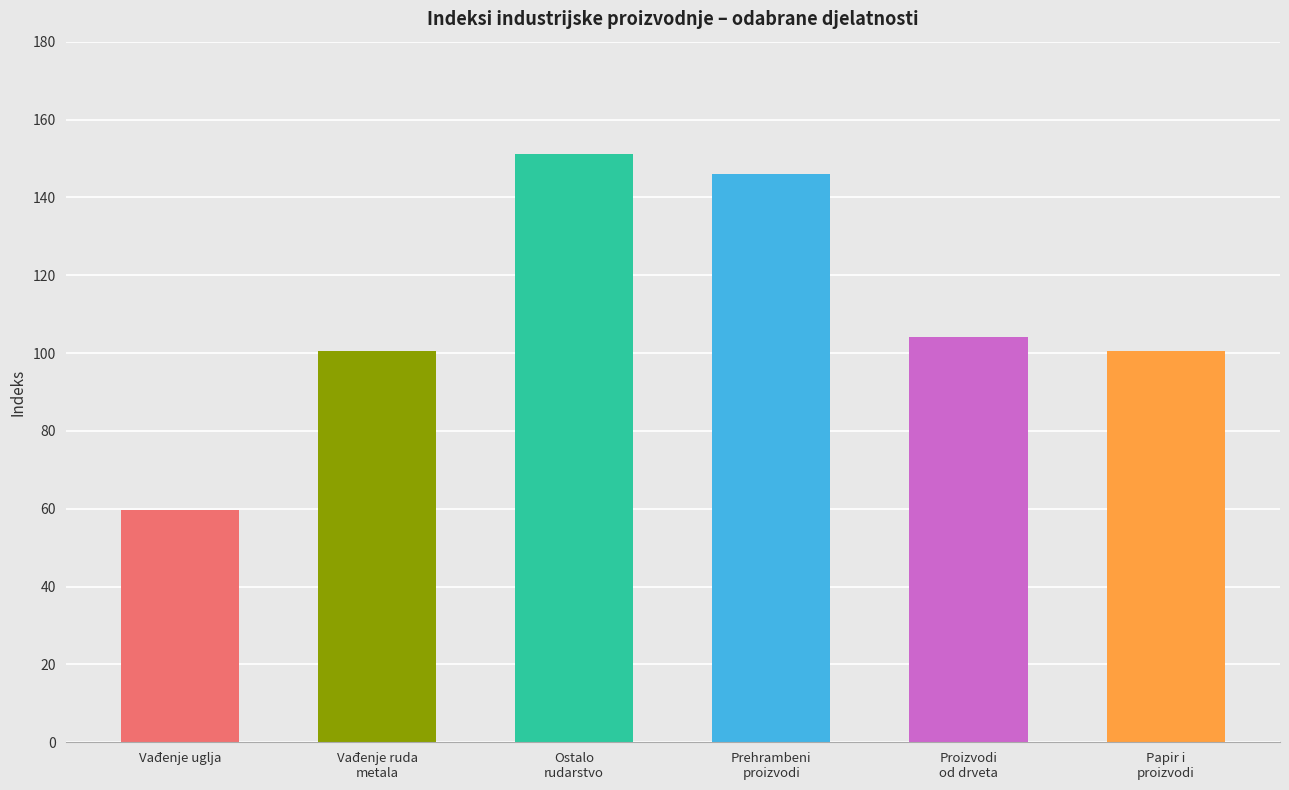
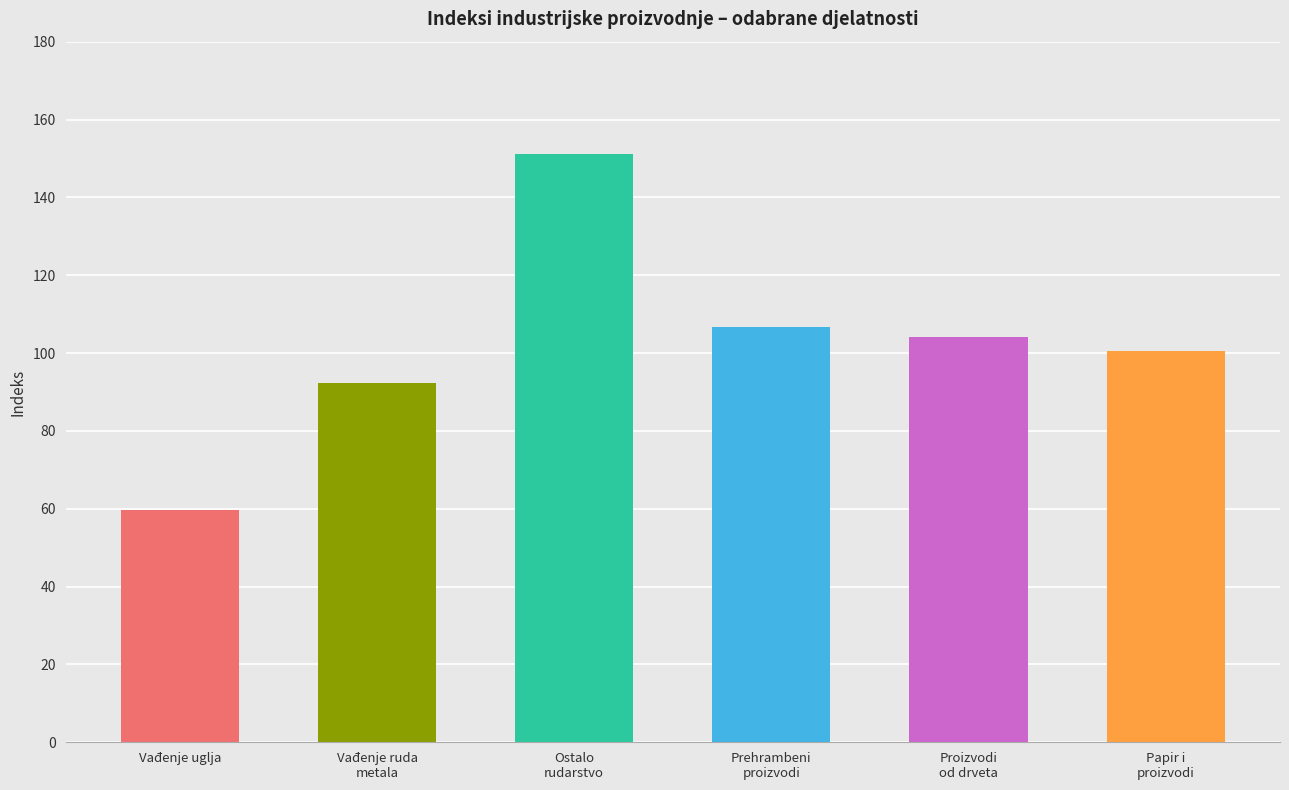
  {
    "Vađenje uglja": 60,
-   "Vađenje ruda metala": 100,
+   "Vađenje ruda metala": 92,
    "Ostalo rudarstvo": 151,
-   "Prehrambeni proizvodi": 146,
+   "Prehrambeni proizvodi": 107,
    "Proizvodi od drveta": 104,
    "Papir i proizvodi": 100
  }
